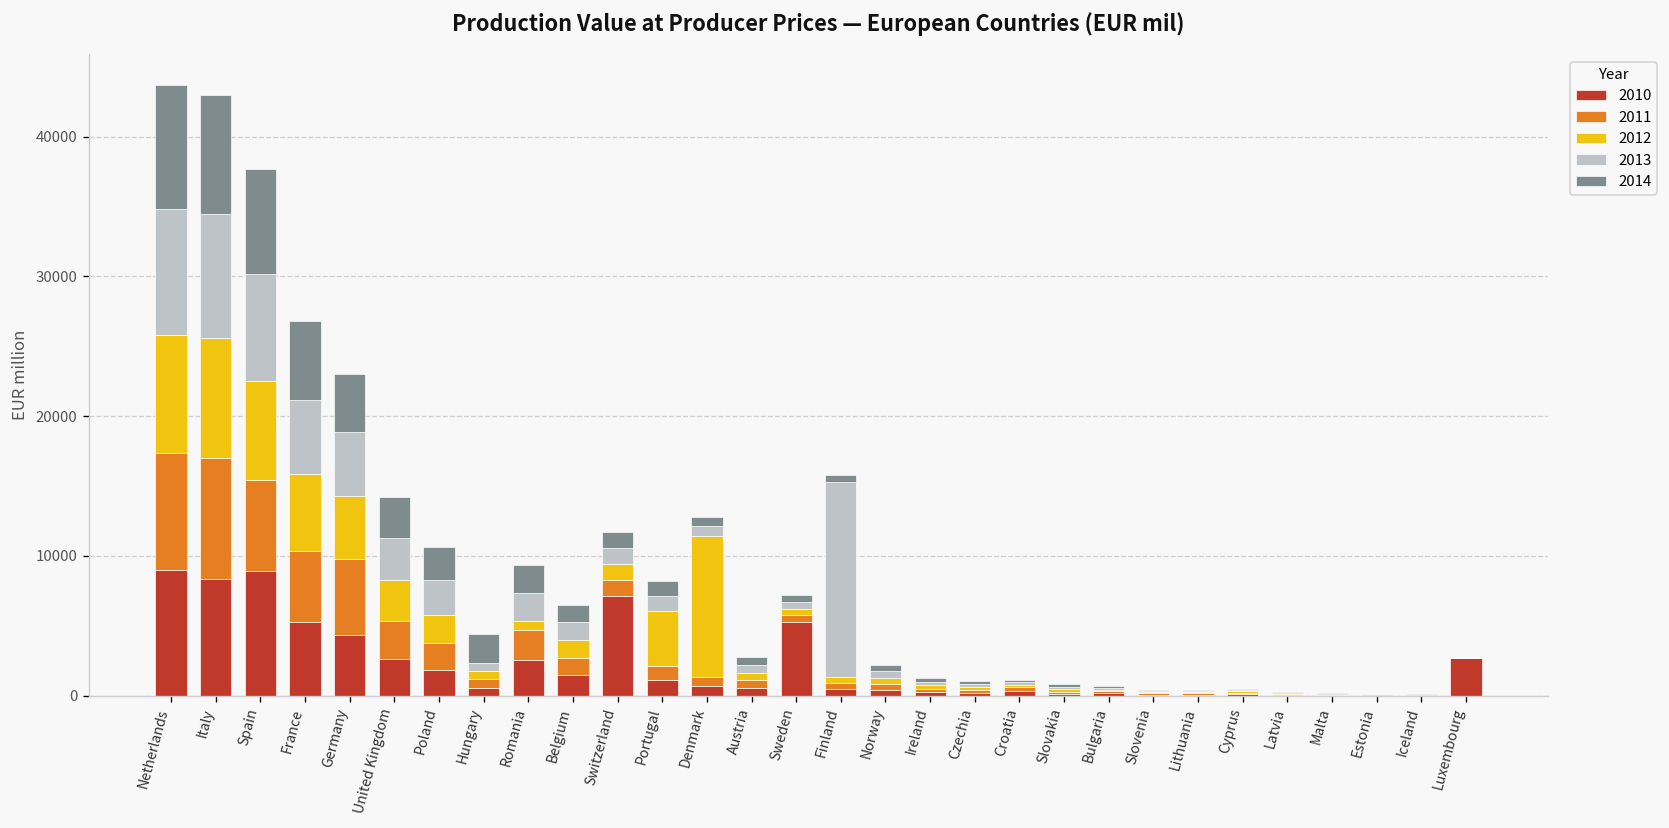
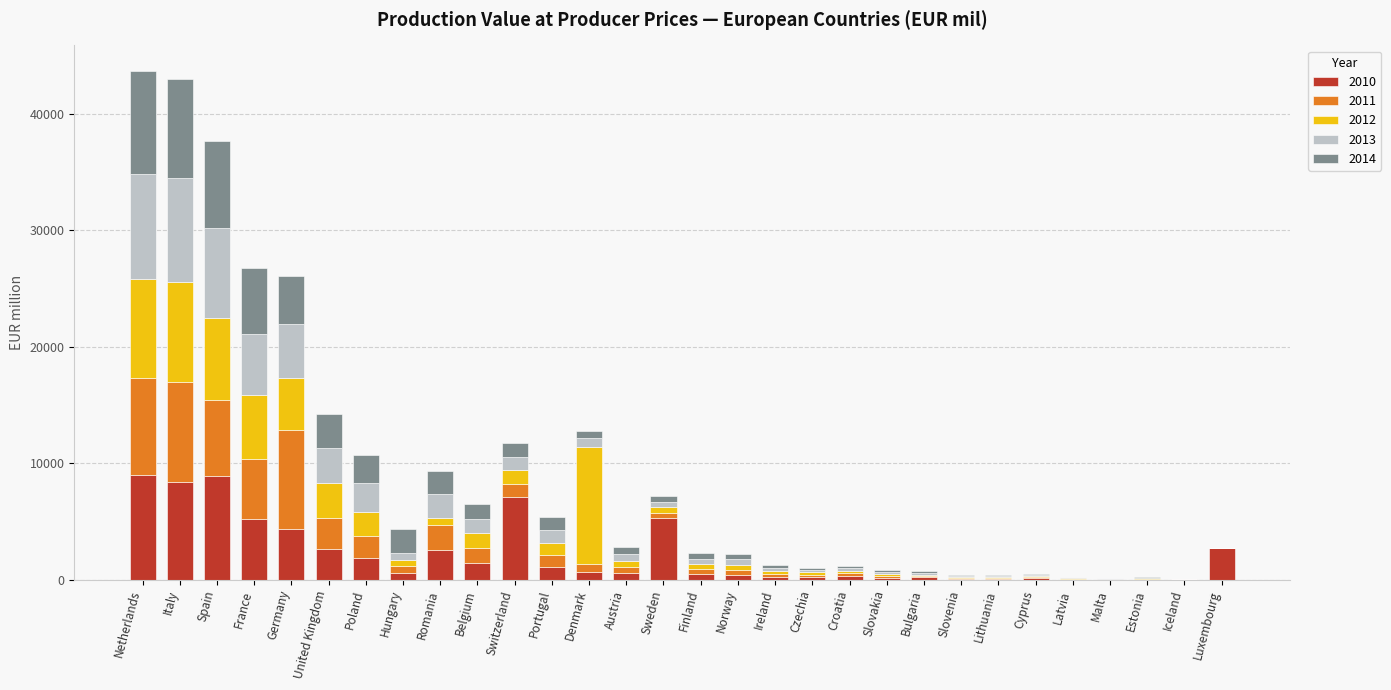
  {
    "2010": {
      "Netherlands": 9000,
      "Italy": 8400,
      "Spain": 8900,
      "France": 5200,
      "Germany": 4300,
      "United Kingdom": 2600,
      "Poland": 1800,
      "Hungary": 600,
      "Romania": 2500,
      "Belgium": 1400,
      "Switzerland": 7100,
      "Portugal": 1100,
      "Denmark": 700,
      "Austria": 500,
      "Sweden": 5300,
      "Finland": 500,
      "Norway": 400,
      "Ireland": 200,
      "Croatia": 300,
      "Luxembourg": 2700
    },
    "2011": {
      "Netherlands": 8300,
      "Italy": 8600,
      "Spain": 6500,
      "France": 5100,
-     "Germany": 5500,
+     "Germany": 8500,
      "United Kingdom": 2700,
      "Poland": 1900,
      "Hungary": 600,
      "Romania": 2100,
      "Belgium": 1200,
      "Switzerland": 1100,
      "Portugal": 1000,
      "Denmark": 700,
      "Austria": 500,
      "Sweden": 400,
      "Finland": 400,
      "Norway": 400,
      "Ireland": 200,
      "Croatia": 300
    },
    "2012": {
      "Netherlands": 8500,
      "Italy": 8600,
      "Spain": 7100,
      "France": 5500,
      "Germany": 4500,
      "United Kingdom": 3000,
      "Poland": 2100,
      "Hungary": 600,
      "Romania": 700,
      "Belgium": 1300,
      "Switzerland": 1200,
-     "Portugal": 3900,
+     "Portugal": 1100,
      "Denmark": 10100,
      "Austria": 500,
      "Sweden": 500,
      "Finland": 400,
      "Norway": 500,
      "Ireland": 200
    },
    "2013": {
      "Netherlands": 9000,
      "Italy": 8900,
      "Spain": 7700,
      "France": 5300,
      "Germany": 4600,
      "United Kingdom": 3000,
      "Poland": 2500,
      "Hungary": 600,
      "Romania": 2000,
      "Belgium": 1200,
      "Switzerland": 1100,
      "Portugal": 1100,
      "Denmark": 700,
      "Austria": 600,
      "Sweden": 500,
-     "Finland": 14000,
+     "Finland": 400,
      "Norway": 400,
      "Ireland": 300
    },
    "2014": {
      "Netherlands": 8900,
      "Italy": 8500,
      "Spain": 7500,
      "France": 5700,
      "Germany": 4200,
      "United Kingdom": 3000,
      "Poland": 2400,
      "Hungary": 2100,
      "Romania": 2000,
      "Belgium": 1200,
      "Switzerland": 1200,
      "Portugal": 1100,
      "Denmark": 700,
      "Austria": 600,
      "Sweden": 500,
      "Finland": 500,
      "Norway": 400,
      "Ireland": 300
    }
  }
